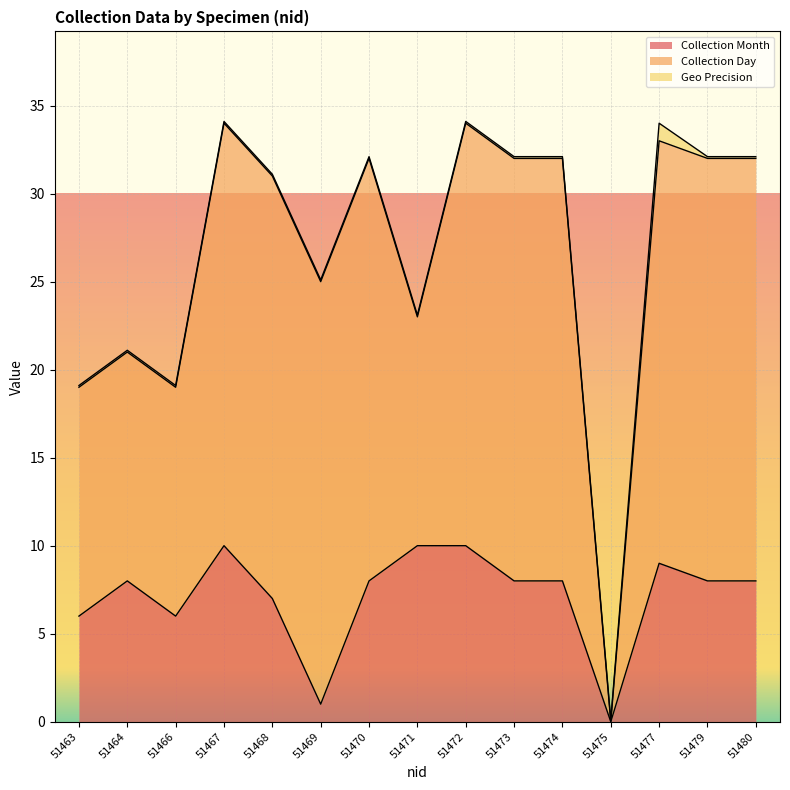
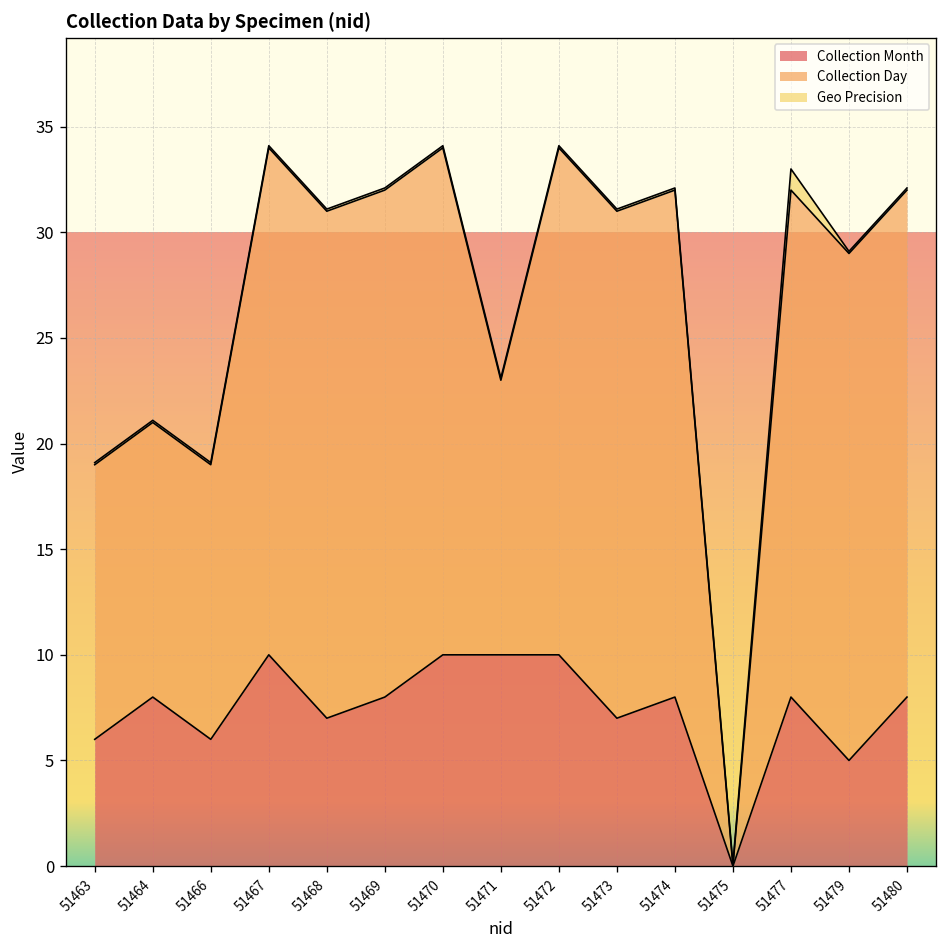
  {
    "Collection Month": {
      "51463": 6,
      "51464": 8,
      "51466": 6,
      "51467": 10,
      "51468": 7,
-     "51469": 1,
-     "51470": 8,
+     "51469": 8,
+     "51470": 10,
      "51471": 10,
      "51472": 10,
-     "51473": 8,
+     "51473": 7,
      "51474": 8,
-     "51477": 9,
-     "51479": 8,
+     "51477": 8,
+     "51479": 5,
      "51480": 8
    }
  }
